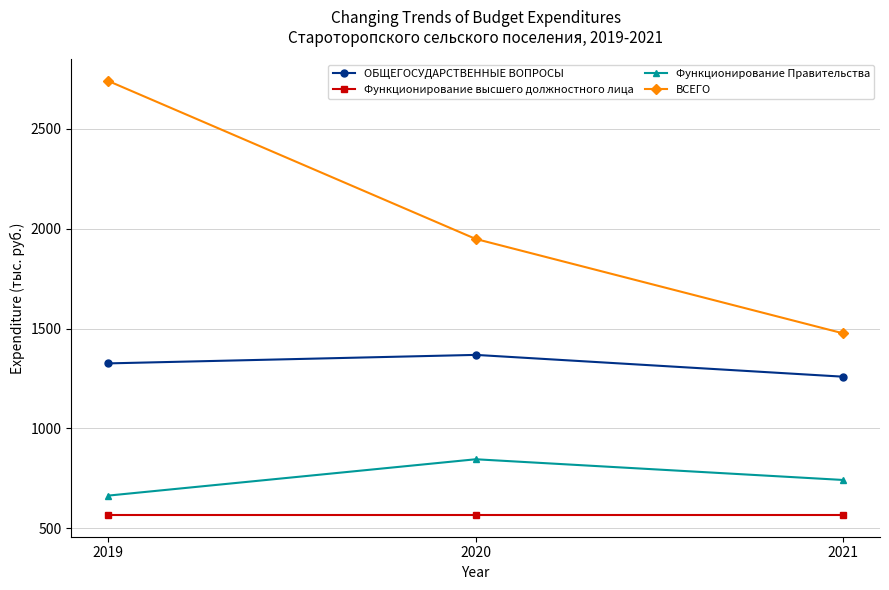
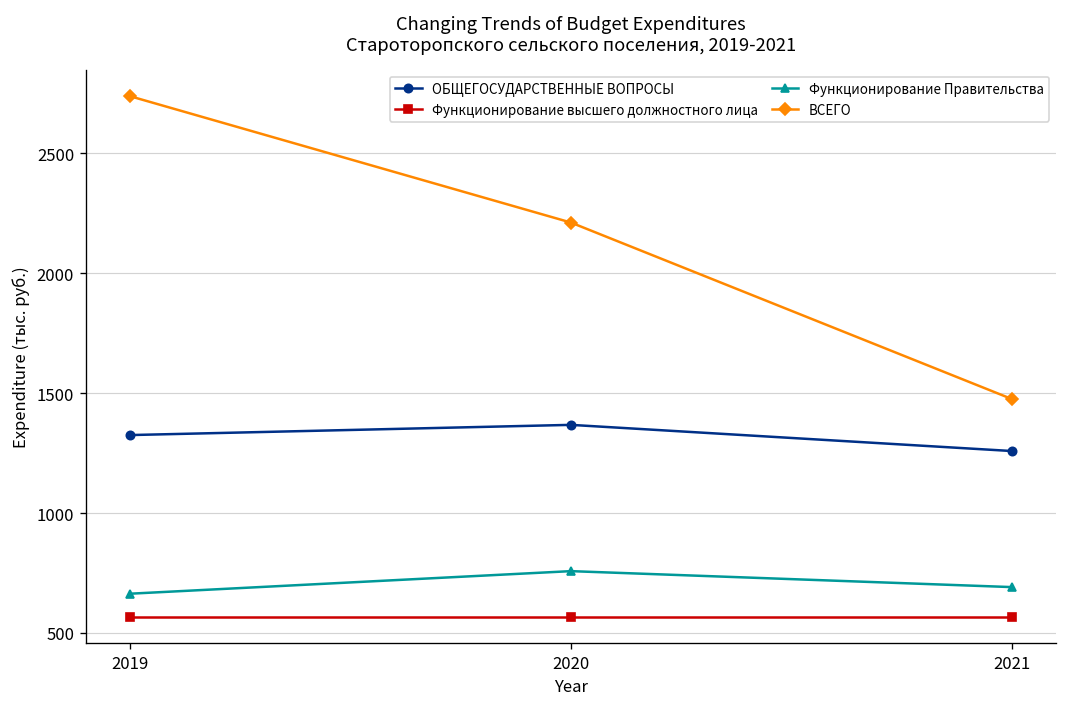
  {
    "ОБЩЕГОСУДАРСТВЕННЫЕ ВОПРОСЫ": {
      "2019": 1330,
      "2020": 1370,
      "2021": 1260
    },
    "Функционирование высшего должностного лица": {
      "2019": 570,
      "2020": 570,
      "2021": 570
    },
    "Функционирование Правительства": {
      "2019": 660,
-     "2020": 850,
-     "2021": 740
+     "2020": 760,
+     "2021": 690
    },
    "ВСЕГО": {
      "2019": 2740,
-     "2020": 1950,
+     "2020": 2210,
      "2021": 1480
    }
  }
